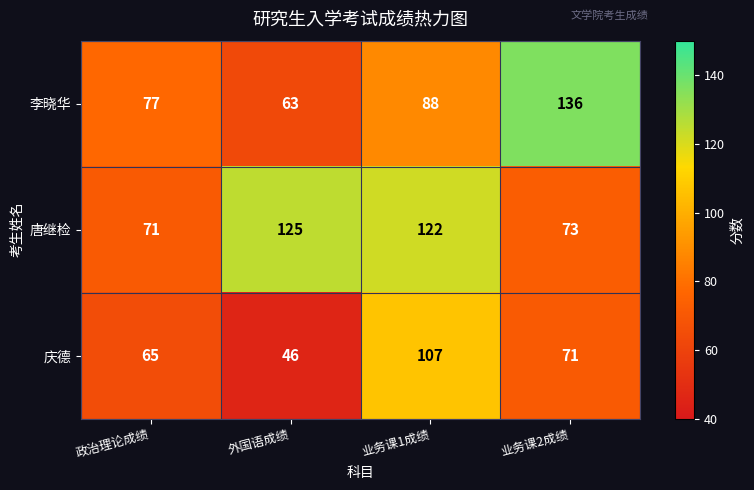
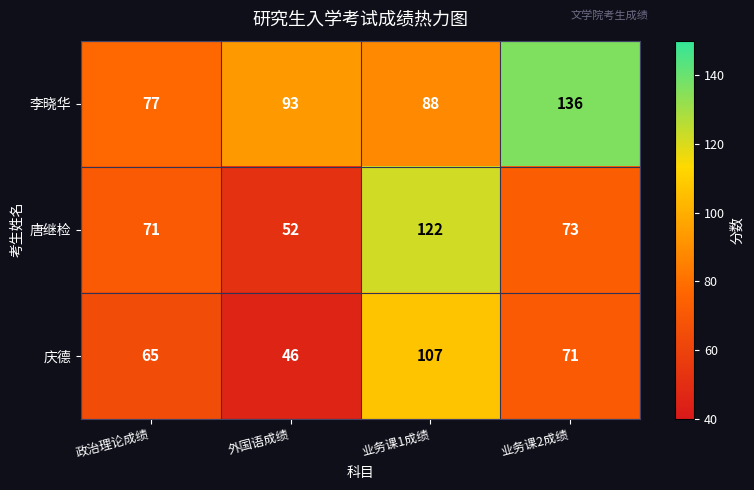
  {
    "李晓华": {
      "政治理论成绩": 77,
-     "外国语成绩": 63,
+     "外国语成绩": 93,
      "业务课1成绩": 88,
      "业务课2成绩": 136
    },
    "唐继检": {
      "政治理论成绩": 71,
-     "外国语成绩": 125,
+     "外国语成绩": 52,
      "业务课1成绩": 122,
      "业务课2成绩": 73
    },
    "庆德": {
      "政治理论成绩": 65,
      "外国语成绩": 46,
      "业务课1成绩": 107,
      "业务课2成绩": 71
    }
  }
